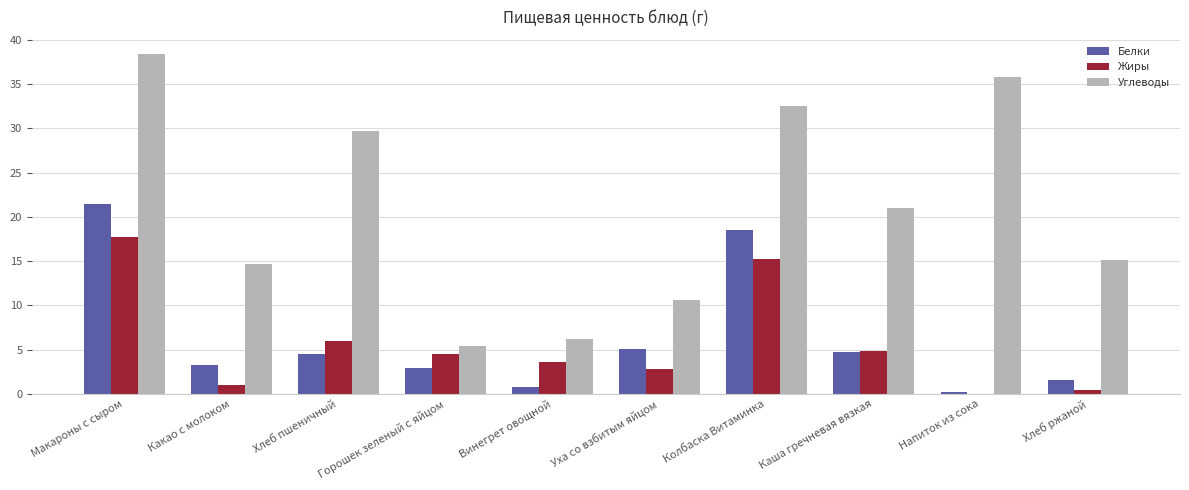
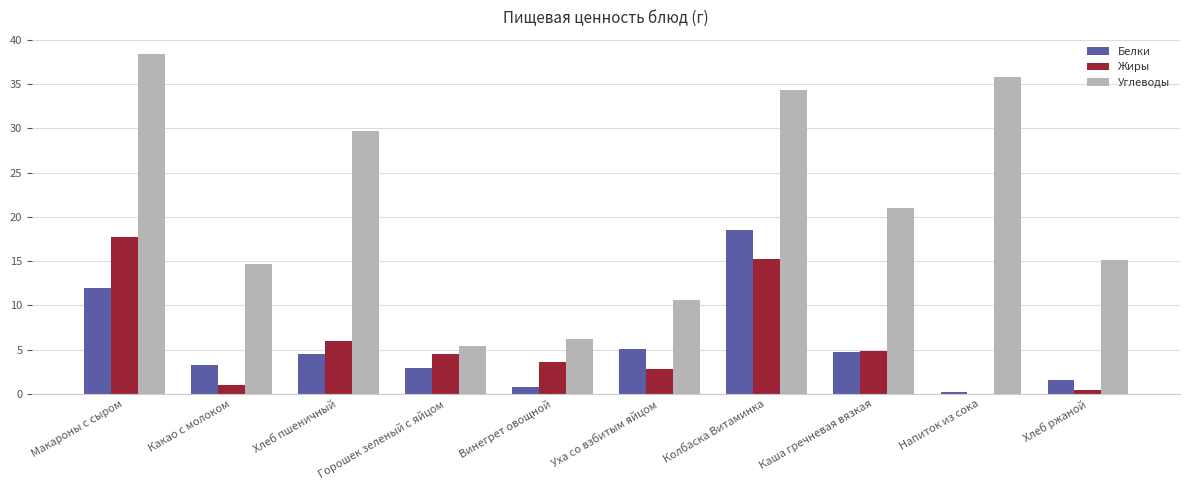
  {
    "Белки": {
-     "Макароны с сыром": 21,
+     "Макароны с сыром": 12,
      "Какао с молоком": 3,
      "Хлеб пшеничный": 5,
      "Горошек зеленый с яйцом": 3,
      "Винегрет овощной": 1,
      "Уха со взбитым яйцом": 5,
      "Колбаска Витаминка": 18,
      "Каша гречневая вязкая": 5,
      "Хлеб ржаной": 2
    },
    "Жиры": {
      "Макароны с сыром": 18,
      "Какао с молоком": 1,
      "Хлеб пшеничный": 6,
      "Горошек зеленый с яйцом": 4,
      "Винегрет овощной": 4,
      "Уха со взбитым яйцом": 3,
      "Колбаска Витаминка": 15,
      "Каша гречневая вязкая": 5,
      "Хлеб ржаной": 0
    },
    "Углеводы": {
      "Макароны с сыром": 38,
      "Какао с молоком": 15,
      "Хлеб пшеничный": 30,
      "Горошек зеленый с яйцом": 5,
      "Винегрет овощной": 6,
      "Уха со взбитым яйцом": 11,
-     "Колбаска Витаминка": 33,
+     "Колбаска Витаминка": 34,
      "Каша гречневая вязкая": 21,
      "Напиток из сока": 36,
      "Хлеб ржаной": 15
    }
  }
